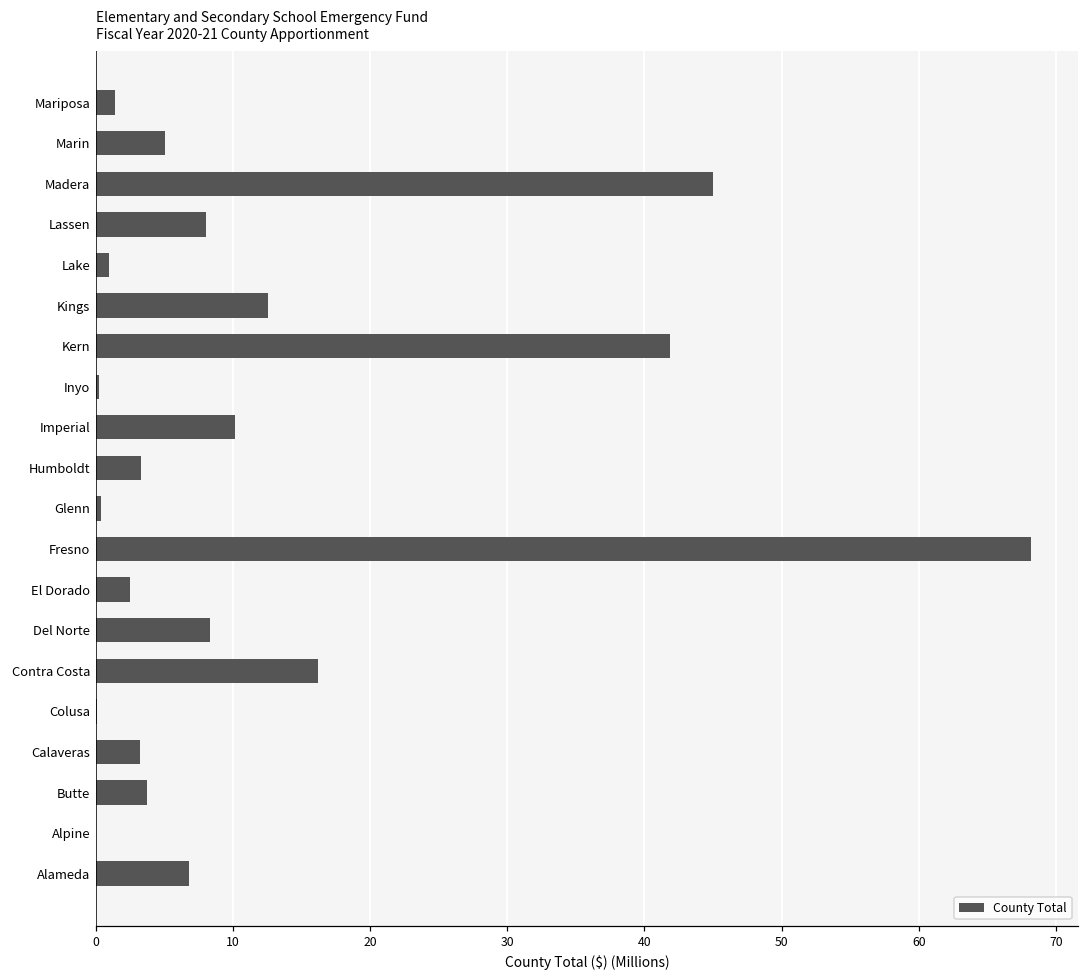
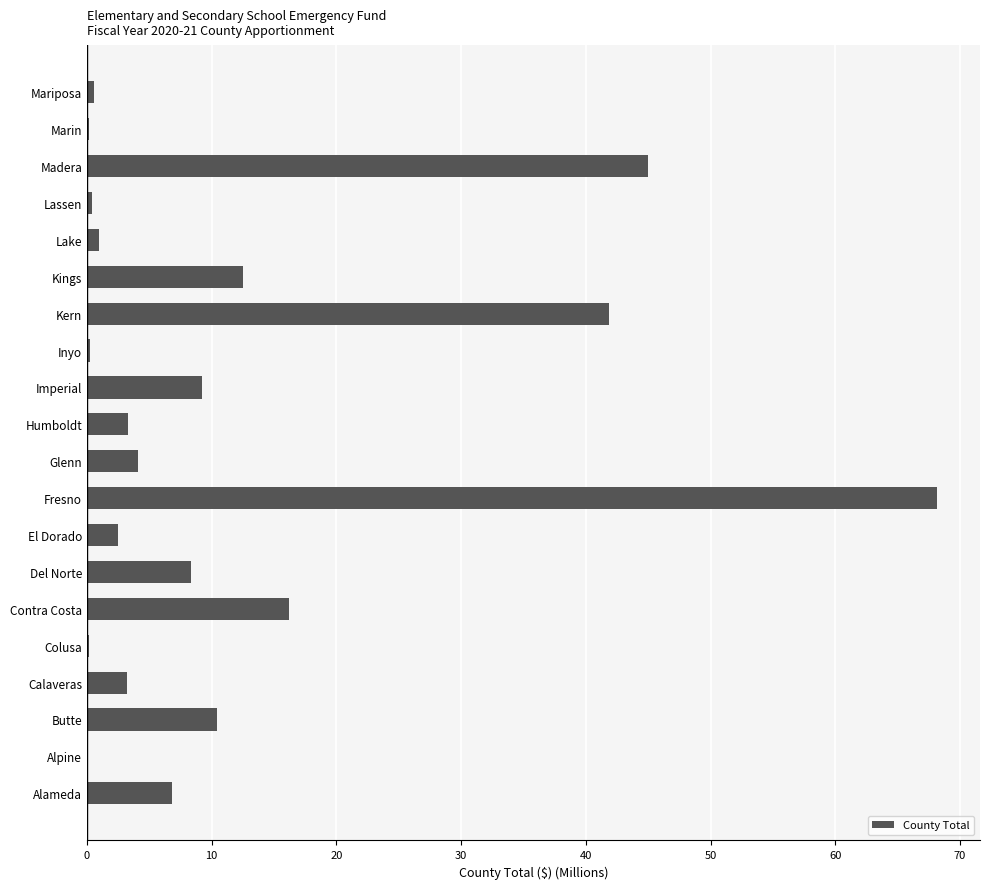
  {
-   "Mariposa": 1.4,
-   "Marin": 5.1,
+   "Mariposa": 0.6,
+   "Marin": 0.1,
    "Madera": 45.0,
-   "Lassen": 8.0,
+   "Lassen": 0.4,
    "Lake": 1.0,
    "Kings": 12.5,
    "Kern": 41.8,
    "Inyo": 0.2,
-   "Imperial": 10.1,
+   "Imperial": 9.2,
    "Humboldt": 3.3,
-   "Glenn": 0.4,
+   "Glenn": 4.1,
    "Fresno": 68.2,
    "El Dorado": 2.5,
    "Del Norte": 8.3,
    "Contra Costa": 16.2,
    "Calaveras": 3.2,
-   "Butte": 3.8,
+   "Butte": 10.4,
    "Alameda": 6.8
  }
